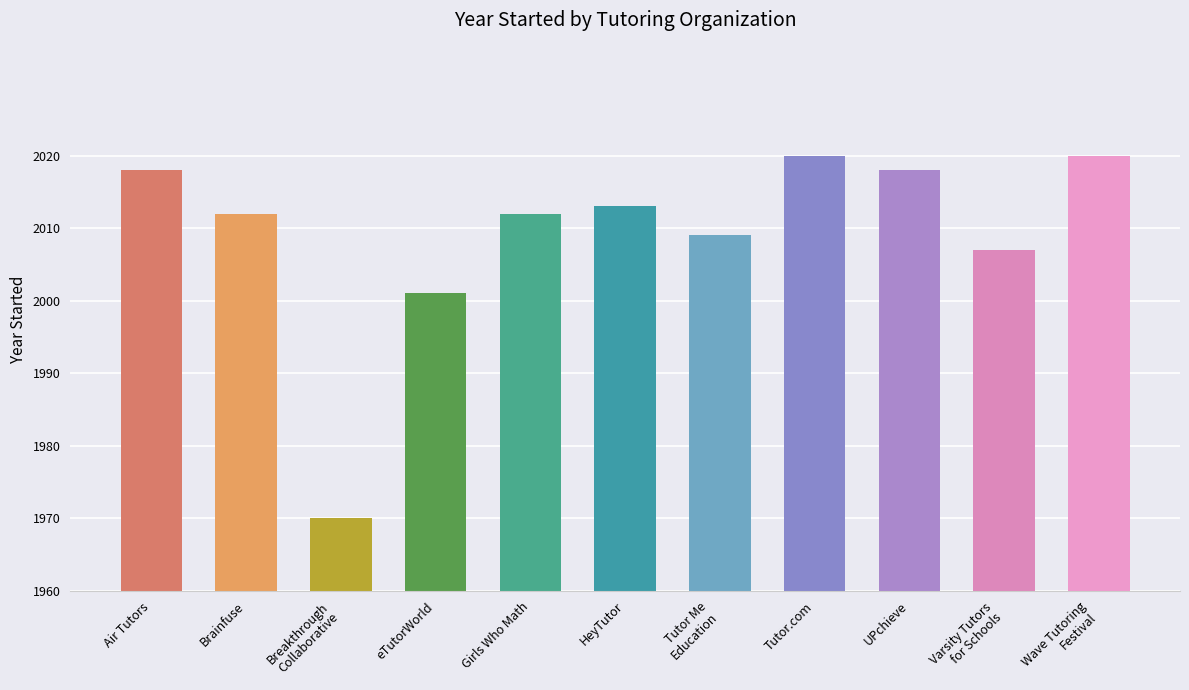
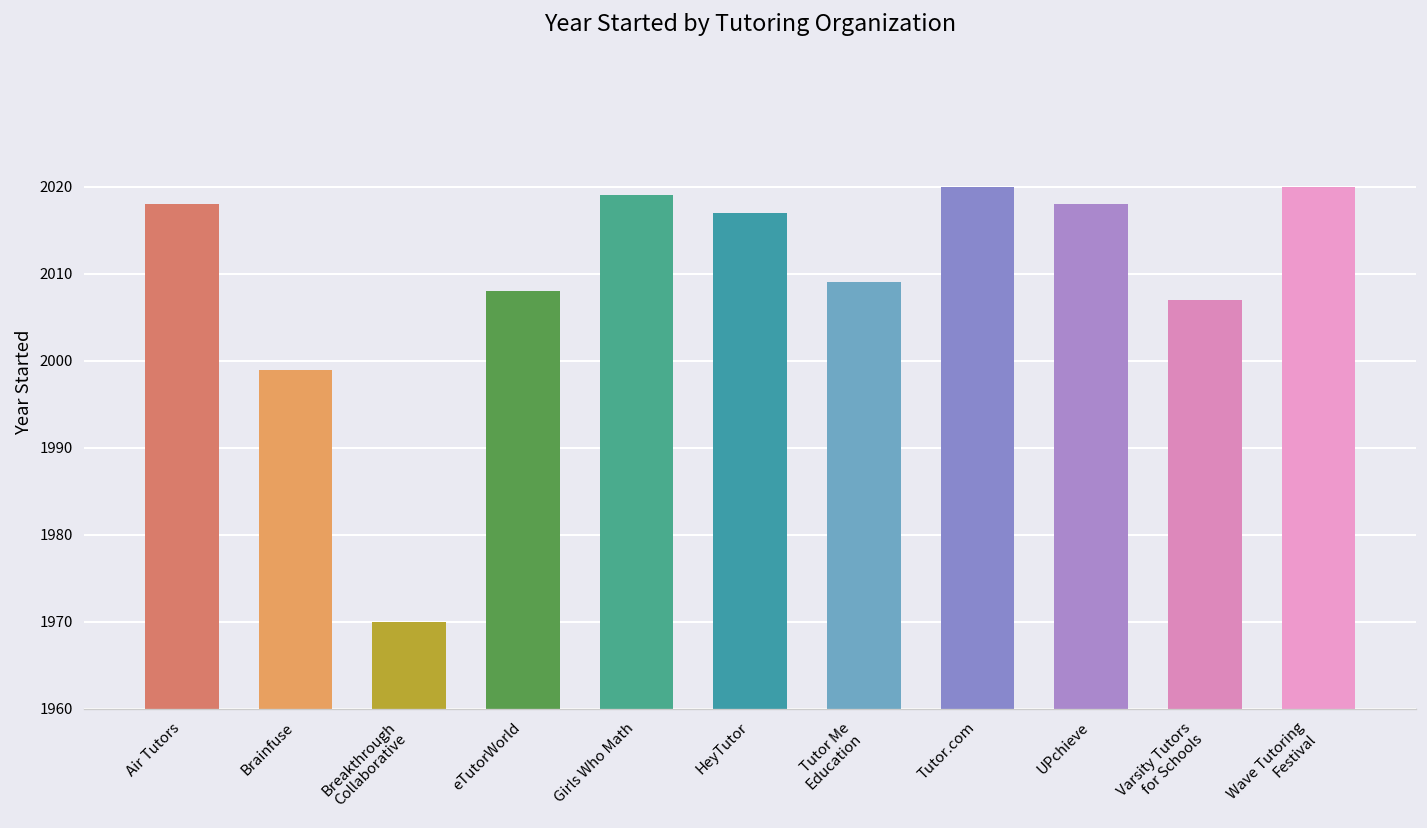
  {
    "Air Tutors": 2018,
-   "Brainfuse": 2012,
+   "Brainfuse": 1999,
    "Breakthrough Collaborative": 1970,
-   "eTutorWorld": 2001,
-   "Girls Who Math": 2012,
-   "HeyTutor": 2013,
+   "eTutorWorld": 2008,
+   "Girls Who Math": 2019,
+   "HeyTutor": 2017,
    "Tutor Me Education": 2009,
    "Tutor.com": 2020,
    "UPchieve": 2018,
    "Varsity Tutors for Schools": 2007,
    "Wave Tutoring Festival": 2020
  }
